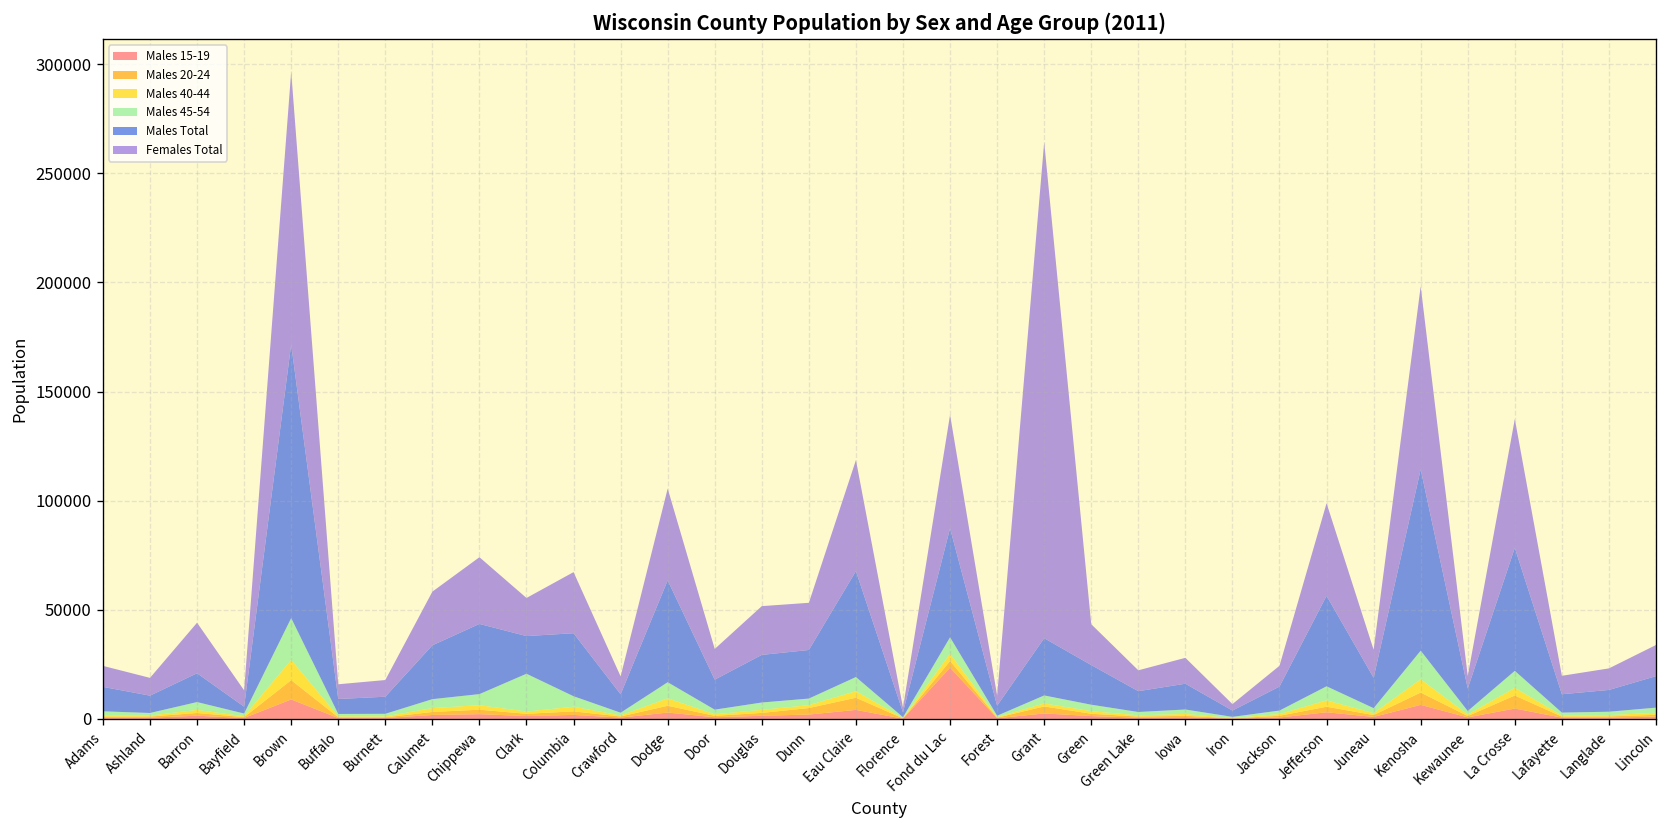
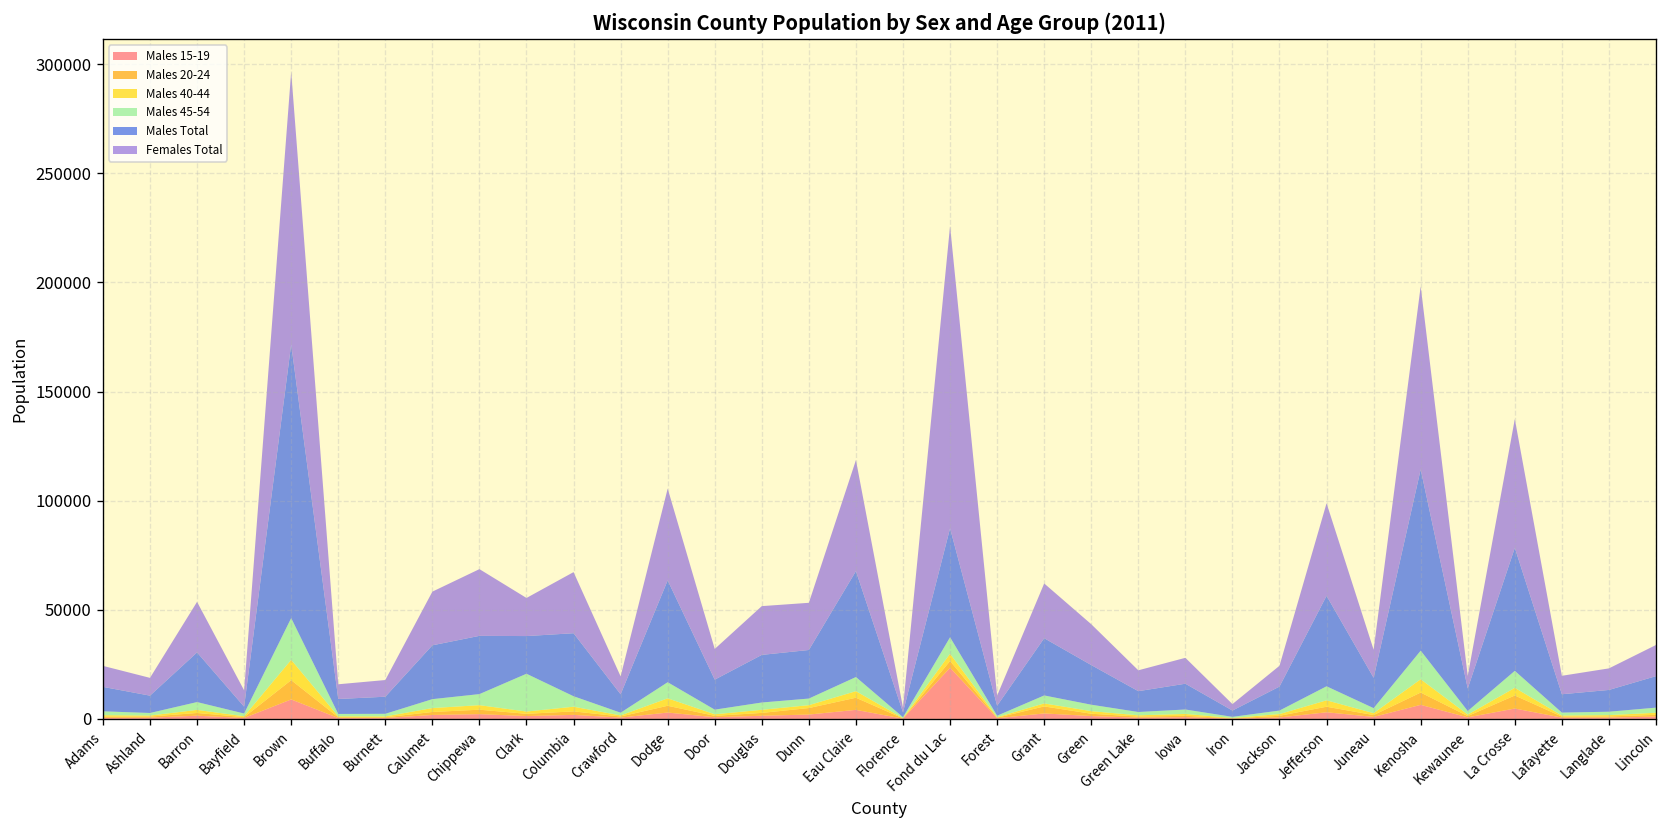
  {
    "Males 15-19": {
      "Brown": 9000,
      "Chippewa": 2000,
      "Columbia": 2000,
      "Dodge": 3000,
      "Dunn": 2000,
      "Eau Claire": 4000,
      "Fond du Lac": 23000,
      "Grant": 3000,
      "Jefferson": 3000,
      "Kenosha": 6000,
      "La Crosse": 5000
    },
    "Males 45-54": {
      "Adams": 2000,
      "Barron": 4000,
      "Brown": 19000,
      "Calumet": 4000,
      "Chippewa": 5000,
      "Clark": 17000,
      "Columbia": 5000,
      "Dodge": 7000,
      "Door": 2000,
      "Douglas": 3000,
      "Dunn": 3000,
      "Eau Claire": 6000,
      "Fond du Lac": 8000,
      "Grant": 4000,
      "Green": 3000,
      "Green Lake": 2000,
      "Iowa": 2000,
      "Jackson": 2000,
      "Jefferson": 6000,
      "Juneau": 2000,
      "Kenosha": 13000,
      "Kewaunee": 2000,
      "La Crosse": 8000,
      "Langlade": 2000,
      "Lincoln": 2000
    },
    "Males Total": {
      "Adams": 11000,
      "Ashland": 8000,
-     "Barron": 13000,
+     "Barron": 23000,
      "Bayfield": 3000,
      "Brown": 125000,
      "Buffalo": 7000,
      "Burnett": 8000,
      "Calumet": 25000,
-     "Chippewa": 32000,
+     "Chippewa": 27000,
      "Clark": 17000,
      "Columbia": 29000,
      "Crawford": 8000,
      "Dodge": 47000,
      "Door": 14000,
      "Douglas": 22000,
      "Dunn": 22000,
      "Eau Claire": 49000,
      "Florence": 2000,
      "Fond du Lac": 50000,
      "Forest": 5000,
      "Grant": 26000,
      "Green": 18000,
      "Green Lake": 10000,
      "Iowa": 12000,
      "Iron": 3000,
      "Jackson": 11000,
      "Jefferson": 41000,
      "Juneau": 14000,
      "Kenosha": 83000,
      "Kewaunee": 10000,
      "La Crosse": 56000,
      "Lafayette": 8000,
      "Langlade": 10000,
      "Lincoln": 14000
    },
    "Females Total": {
      "Adams": 10000,
      "Ashland": 8000,
      "Barron": 23000,
      "Bayfield": 7000,
      "Brown": 125000,
      "Buffalo": 7000,
      "Burnett": 8000,
      "Calumet": 25000,
      "Chippewa": 31000,
      "Clark": 17000,
      "Columbia": 28000,
      "Crawford": 8000,
      "Dodge": 42000,
      "Door": 14000,
      "Douglas": 22000,
      "Dunn": 22000,
      "Eau Claire": 51000,
      "Florence": 2000,
-     "Fond du Lac": 52000,
+     "Fond du Lac": 138000,
      "Forest": 5000,
-     "Grant": 227000,
+     "Grant": 25000,
      "Green": 19000,
      "Green Lake": 10000,
      "Iowa": 12000,
      "Iron": 3000,
      "Jackson": 10000,
      "Jefferson": 42000,
      "Juneau": 13000,
      "Kenosha": 84000,
      "Kewaunee": 6000,
      "La Crosse": 59000,
      "Lafayette": 8000,
      "Langlade": 10000,
      "Lincoln": 14000
    }
  }
